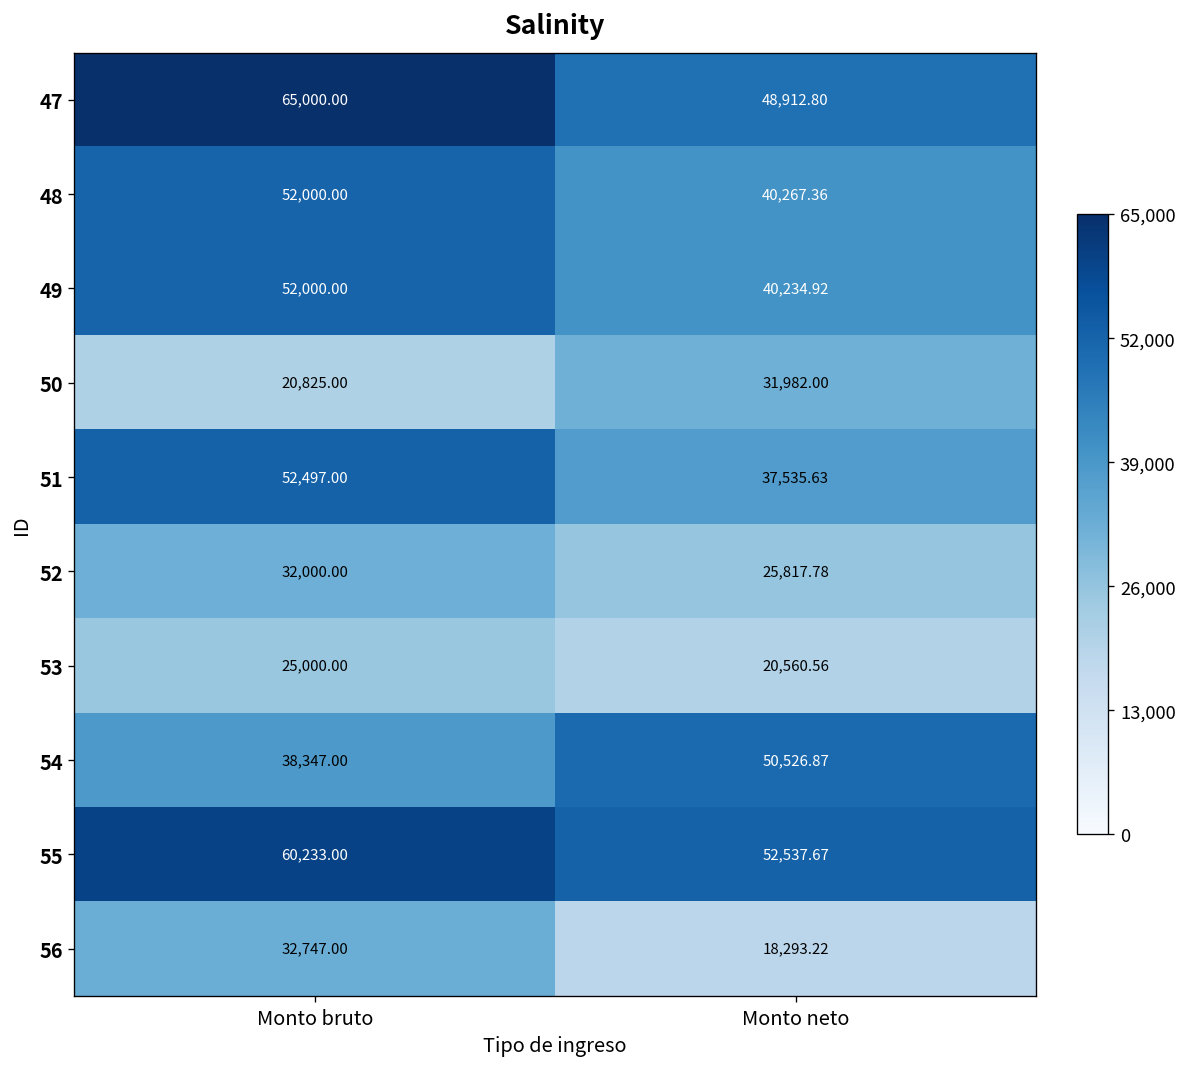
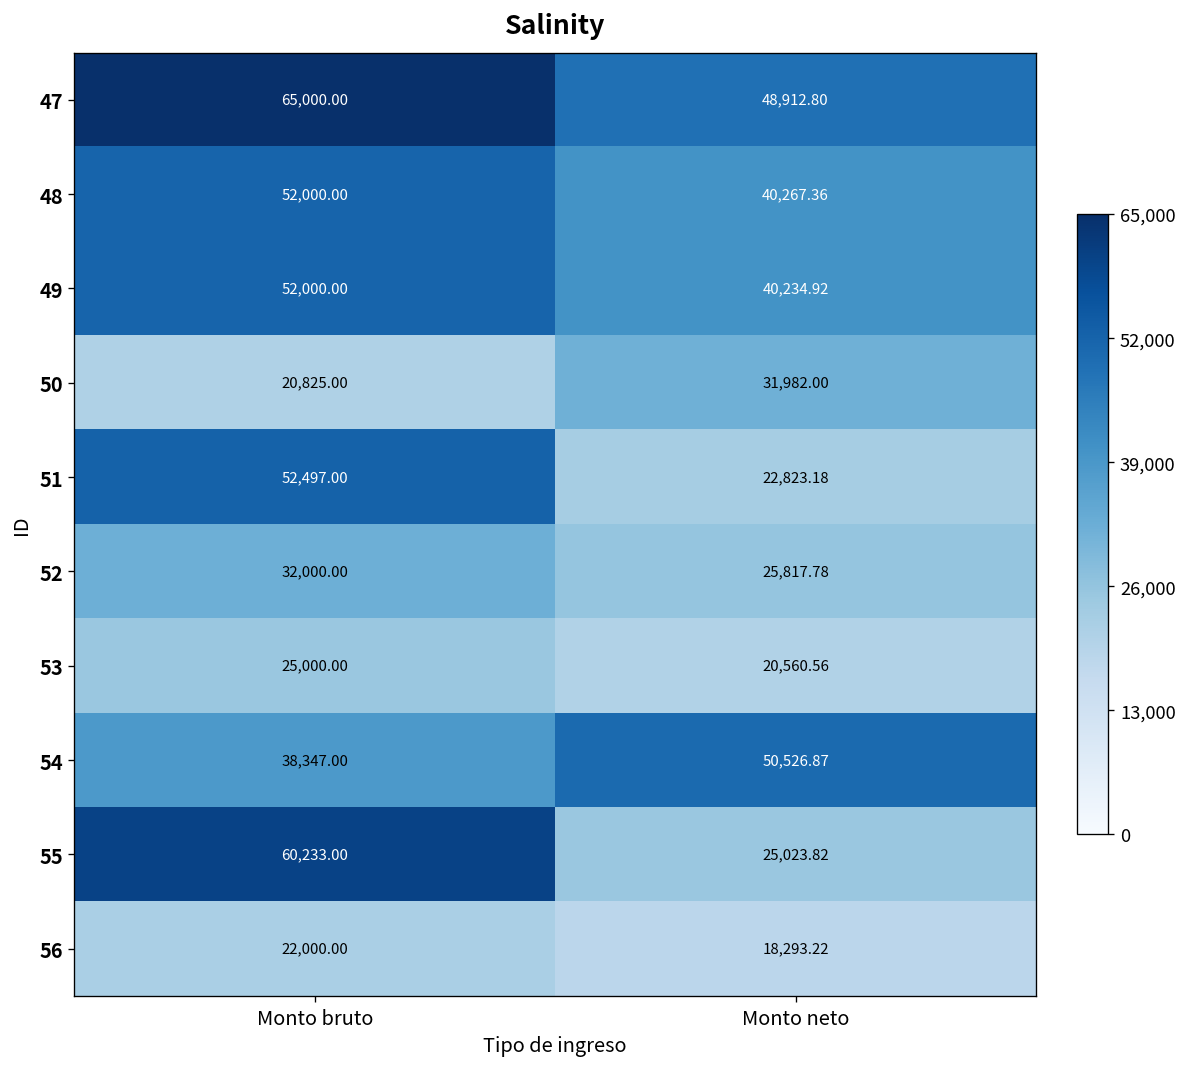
  {
    "47": {
      "Monto bruto": "65,000.00",
      "Monto neto": "48,912.80"
    },
    "48": {
      "Monto bruto": "52,000.00",
      "Monto neto": "40,267.36"
    },
    "49": {
      "Monto bruto": "52,000.00",
      "Monto neto": "40,234.92"
    },
    "50": {
      "Monto bruto": "20,825.00",
      "Monto neto": "31,982.00"
    },
    "51": {
      "Monto bruto": "52,497.00",
-     "Monto neto": "37,535.63"
+     "Monto neto": "22,823.18"
    },
    "52": {
      "Monto bruto": "32,000.00",
      "Monto neto": "25,817.78"
    },
    "53": {
      "Monto bruto": "25,000.00",
      "Monto neto": "20,560.56"
    },
    "54": {
      "Monto bruto": "38,347.00",
      "Monto neto": "50,526.87"
    },
    "55": {
      "Monto bruto": "60,233.00",
-     "Monto neto": "52,537.67"
+     "Monto neto": "25,023.82"
    },
    "56": {
-     "Monto bruto": "32,747.00",
+     "Monto bruto": "22,000.00",
      "Monto neto": "18,293.22"
    }
  }
